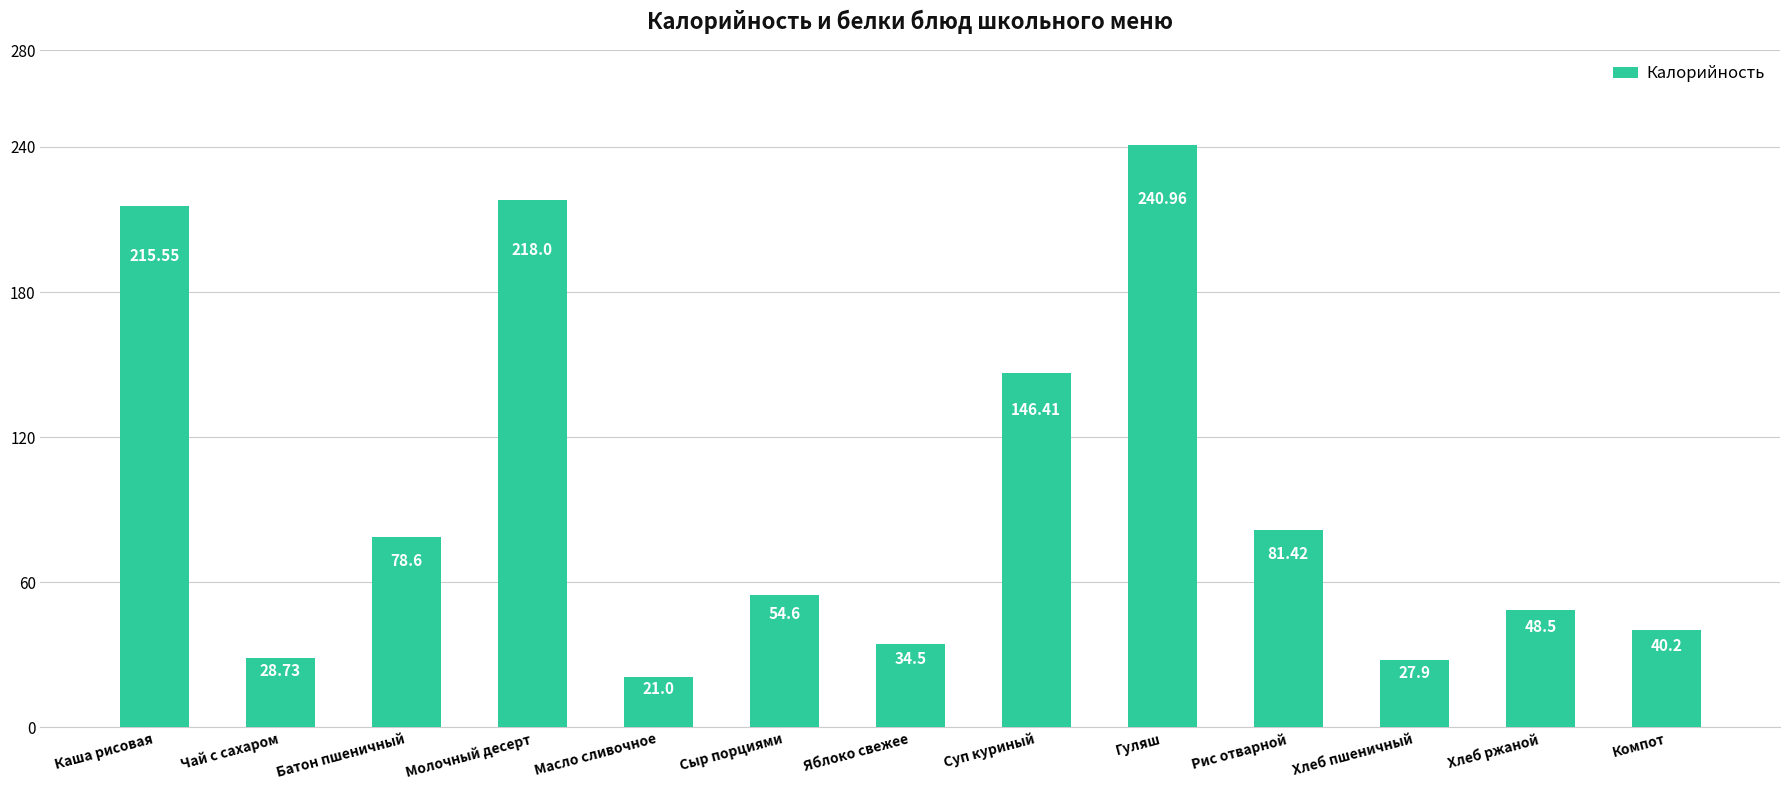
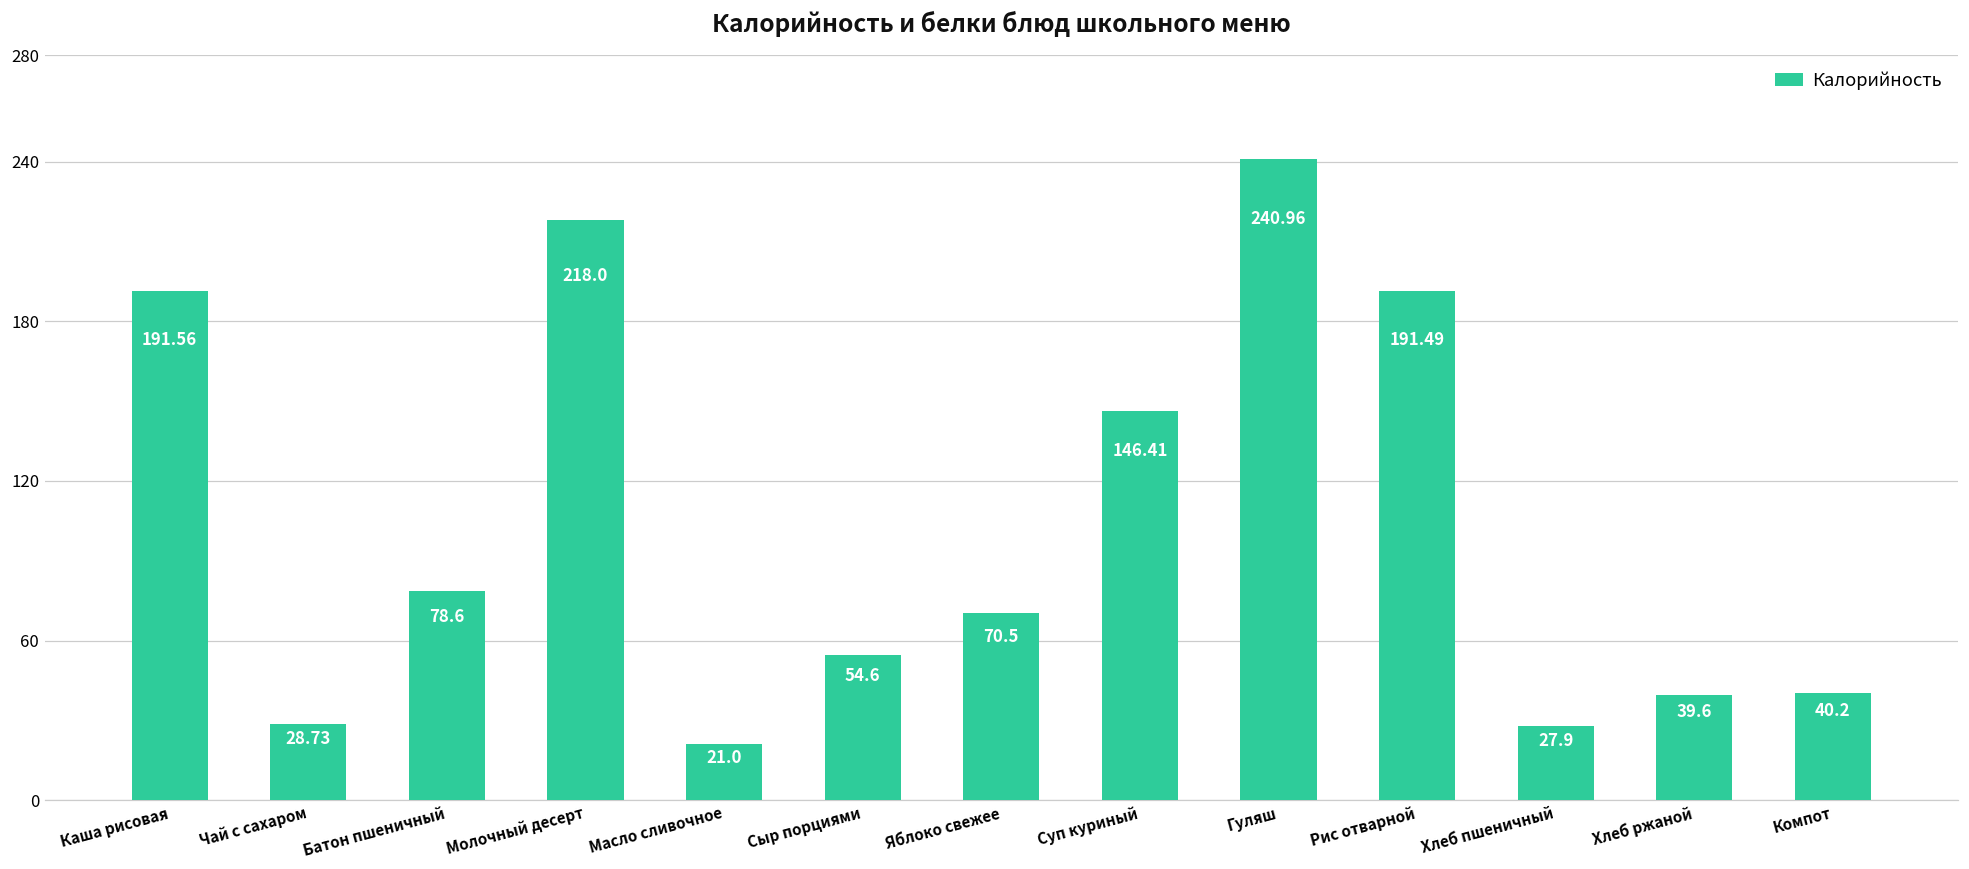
  {
-   "Каша рисовая": 215.55,
+   "Каша рисовая": 191.56,
    "Чай с сахаром": 28.73,
    "Батон пшеничный": 78.6,
    "Молочный десерт": 218.0,
    "Масло сливочное": 21.0,
    "Сыр порциями": 54.6,
-   "Яблоко свежее": 34.5,
+   "Яблоко свежее": 70.5,
    "Суп куриный": 146.41,
    "Гуляш": 240.96,
-   "Рис отварной": 81.42,
+   "Рис отварной": 191.49,
    "Хлеб пшеничный": 27.9,
-   "Хлеб ржаной": 48.5,
+   "Хлеб ржаной": 39.6,
    "Компот": 40.2
  }
